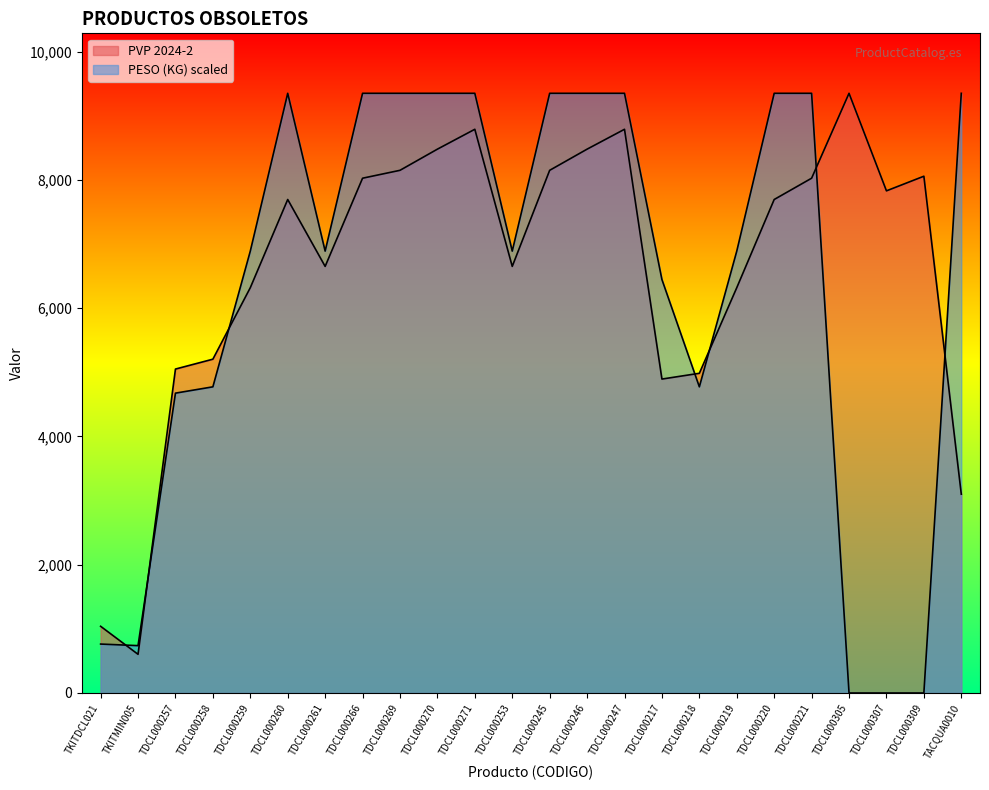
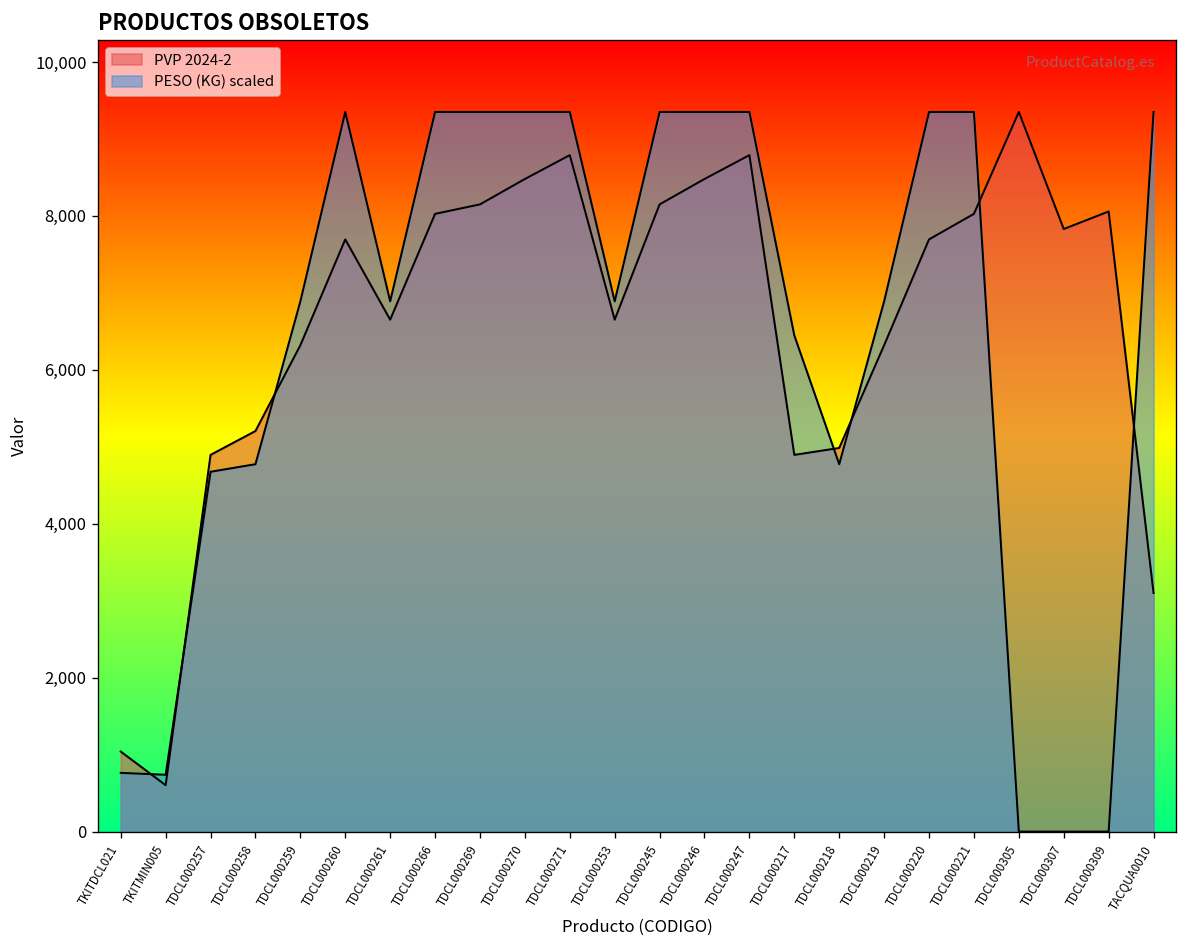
  {
    "PVP 2024-2": {
      "TKITDCL021": "1,000",
      "TKITMIN005": "600",
-     "TDCL000257": "5,100",
+     "TDCL000257": "4,900",
      "TDCL000258": "5,200",
      "TDCL000259": "6,300",
      "TDCL000260": "7,700",
      "TDCL000261": "6,700",
      "TDCL000266": "8,000",
      "TDCL000269": "8,200",
      "TDCL000270": "8,500",
      "TDCL000271": "8,800",
      "TDCL000253": "6,700",
      "TDCL000245": "8,200",
      "TDCL000246": "8,500",
      "TDCL000247": "8,800",
      "TDCL000217": "4,900",
      "TDCL000218": "5,000",
      "TDCL000219": "6,300",
      "TDCL000220": "7,700",
      "TDCL000221": "8,000",
      "TDCL000305": "9,400",
      "TDCL000307": "7,800",
      "TDCL000309": "8,100",
      "TACQUA0010": "3,100"
    },
    "PESO (KG) scaled": {
      "TKITDCL021": "800",
      "TKITMIN005": "700",
      "TDCL000257": "4,700",
      "TDCL000258": "4,800",
      "TDCL000259": "6,900",
      "TDCL000260": "9,400",
      "TDCL000261": "6,900",
      "TDCL000266": "9,400",
      "TDCL000269": "9,400",
      "TDCL000270": "9,400",
      "TDCL000271": "9,400",
      "TDCL000253": "6,900",
      "TDCL000245": "9,400",
      "TDCL000246": "9,400",
      "TDCL000247": "9,400",
      "TDCL000217": "6,400",
      "TDCL000218": "4,800",
      "TDCL000219": "6,900",
      "TDCL000220": "9,400",
      "TDCL000221": "9,400",
      "TDCL000305": "0",
      "TDCL000307": "0",
      "TDCL000309": "0",
      "TACQUA0010": "9,400"
    }
  }
